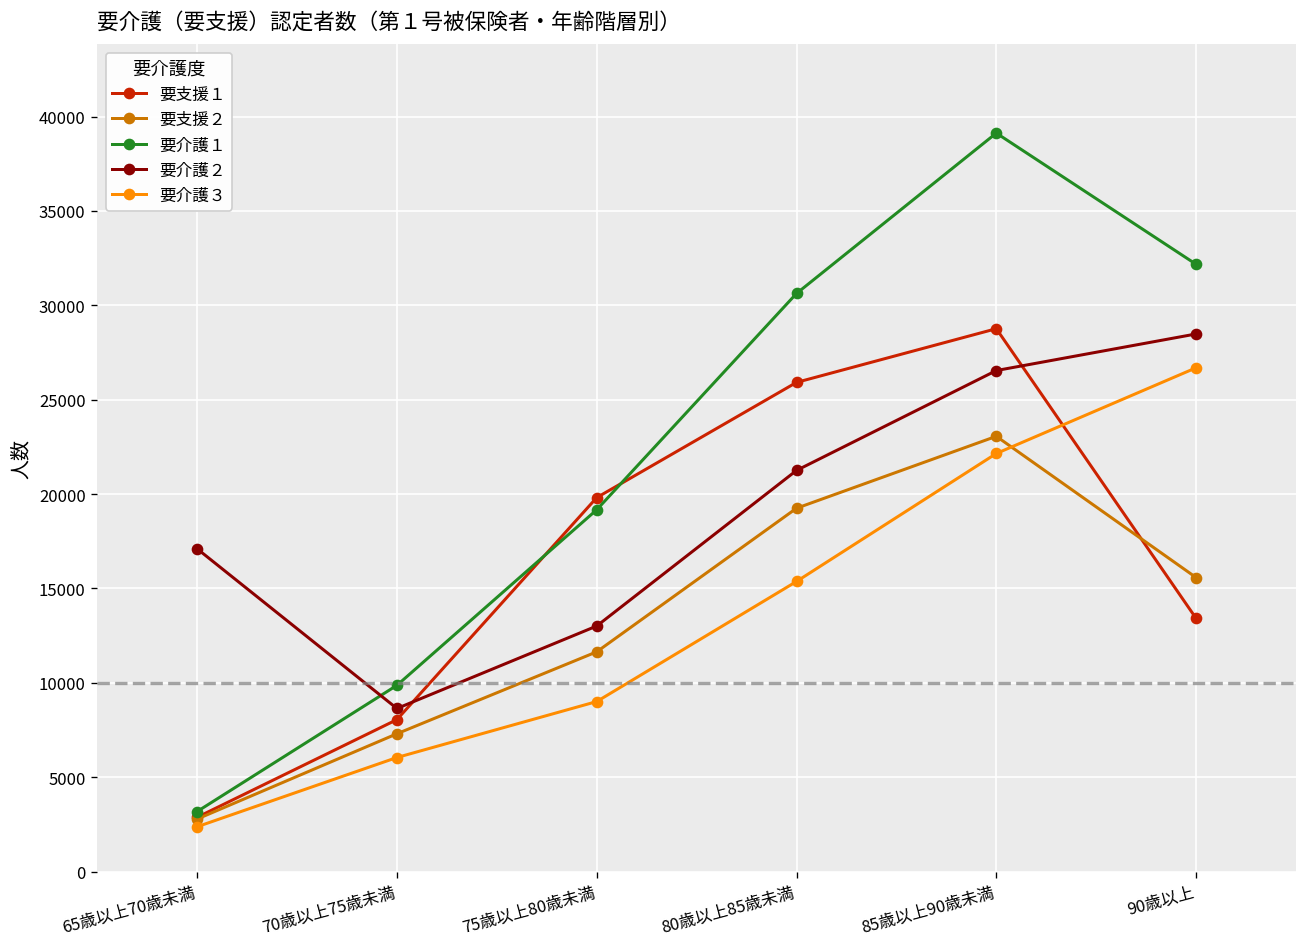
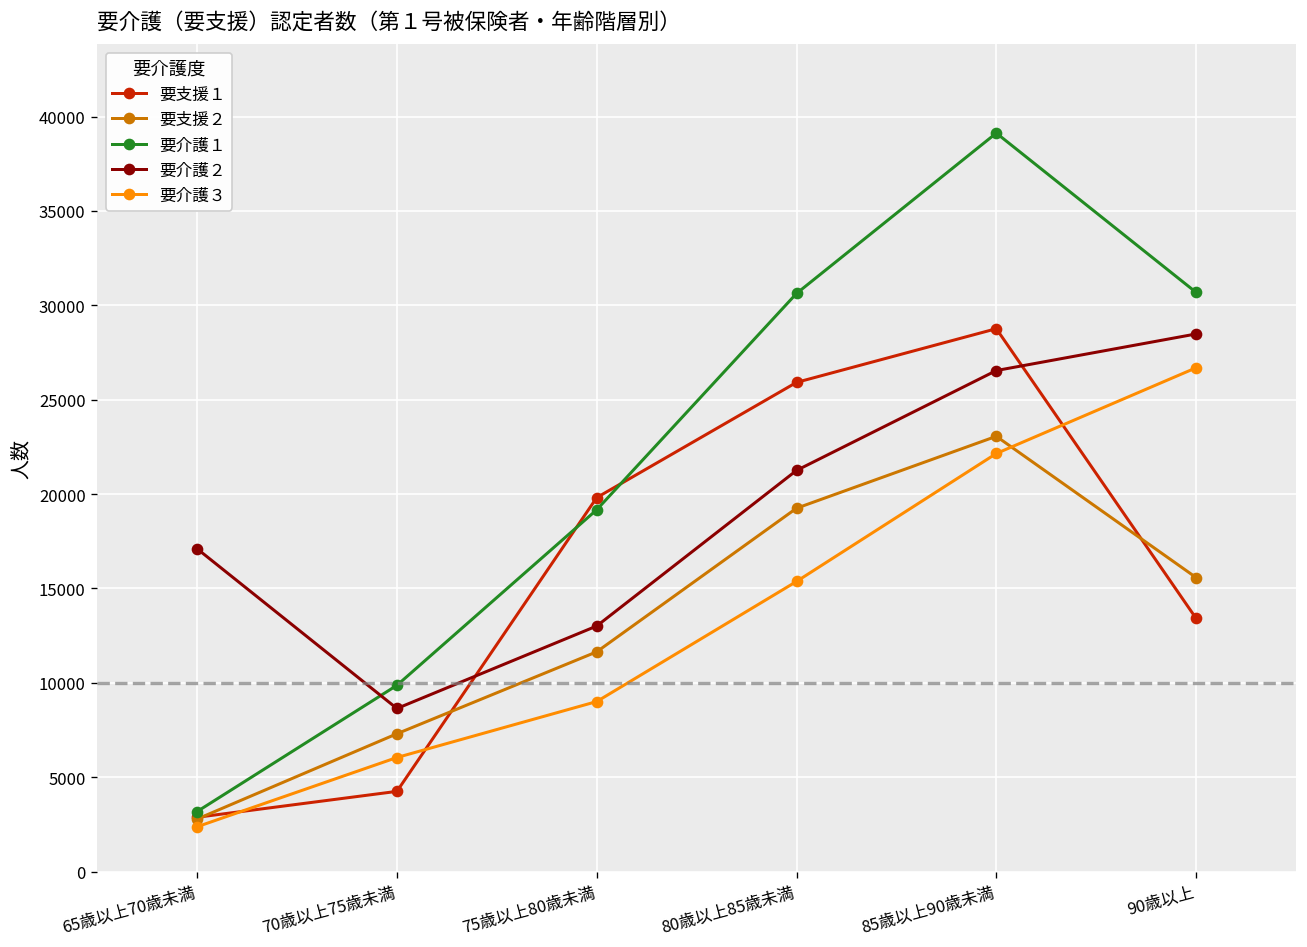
  {
    "要支援１": {
-     "70歳以上75歳未満": 8100,
+     "70歳以上75歳未満": 4300,
      "75歳以上80歳未満": 19800,
      "80歳以上85歳未満": 25900,
      "85歳以上90歳未満": 28800,
      "90歳以上": 13400
    },
    "要介護１": {
      "65歳以上70歳未満": 3200,
      "70歳以上75歳未満": 9900,
      "75歳以上80歳未満": 19200,
      "80歳以上85歳未満": 30600,
      "85歳以上90歳未満": 39100,
-     "90歳以上": 32200
+     "90歳以上": 30700
    },
    "要介護２": {
      "65歳以上70歳未満": 17100,
      "70歳以上75歳未満": 8600,
      "75歳以上80歳未満": 13000,
      "80歳以上85歳未満": 21300,
      "85歳以上90歳未満": 26500,
      "90歳以上": 28500
    }
  }
